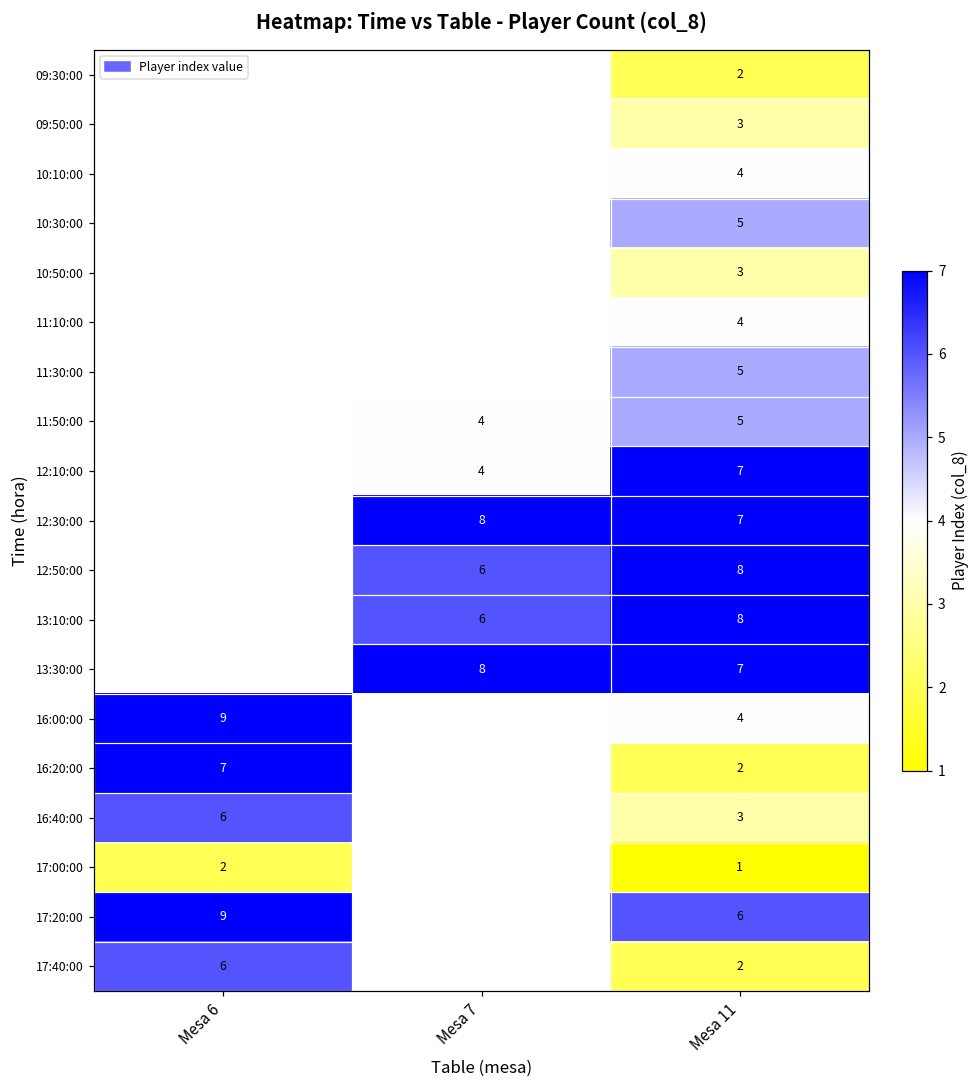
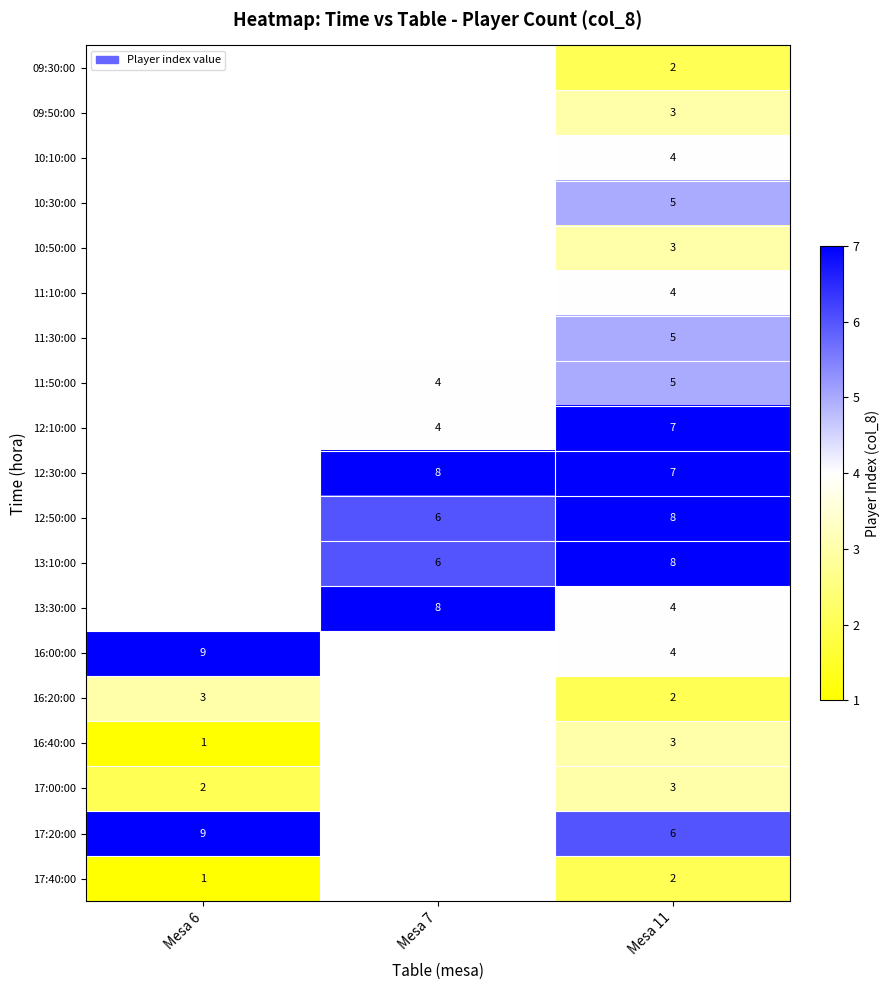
  {
    "09:30:00": {
      "Mesa 11": 2
    },
    "09:50:00": {
      "Mesa 11": 3
    },
    "10:10:00": {
      "Mesa 11": 4
    },
    "10:30:00": {
      "Mesa 11": 5
    },
    "10:50:00": {
      "Mesa 11": 3
    },
    "11:10:00": {
      "Mesa 11": 4
    },
    "11:30:00": {
      "Mesa 11": 5
    },
    "11:50:00": {
      "Mesa 7": 4,
      "Mesa 11": 5
    },
    "12:10:00": {
      "Mesa 7": 4,
      "Mesa 11": 7
    },
    "12:30:00": {
      "Mesa 7": 8,
      "Mesa 11": 7
    },
    "12:50:00": {
      "Mesa 7": 6,
      "Mesa 11": 8
    },
    "13:10:00": {
      "Mesa 7": 6,
      "Mesa 11": 8
    },
    "13:30:00": {
      "Mesa 7": 8,
-     "Mesa 11": 7
+     "Mesa 11": 4
    },
    "16:00:00": {
      "Mesa 6": 9,
      "Mesa 11": 4
    },
    "16:20:00": {
-     "Mesa 6": 7,
+     "Mesa 6": 3,
      "Mesa 11": 2
    },
    "16:40:00": {
-     "Mesa 6": 6,
+     "Mesa 6": 1,
      "Mesa 11": 3
    },
    "17:00:00": {
      "Mesa 6": 2,
-     "Mesa 11": 1
+     "Mesa 11": 3
    },
    "17:20:00": {
      "Mesa 6": 9,
      "Mesa 11": 6
    },
    "17:40:00": {
-     "Mesa 6": 6,
+     "Mesa 6": 1,
      "Mesa 11": 2
    }
  }
